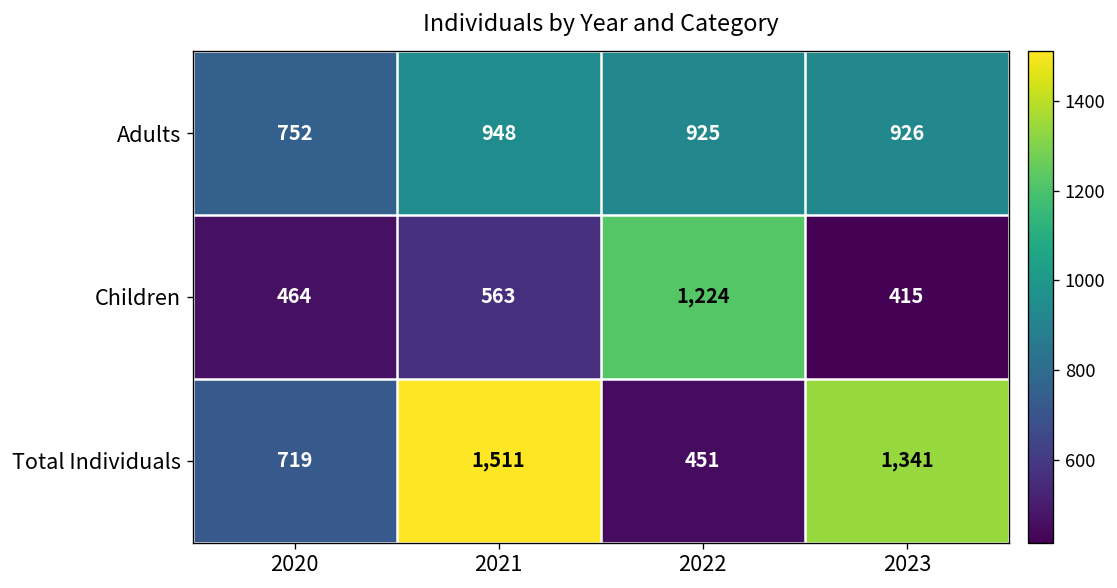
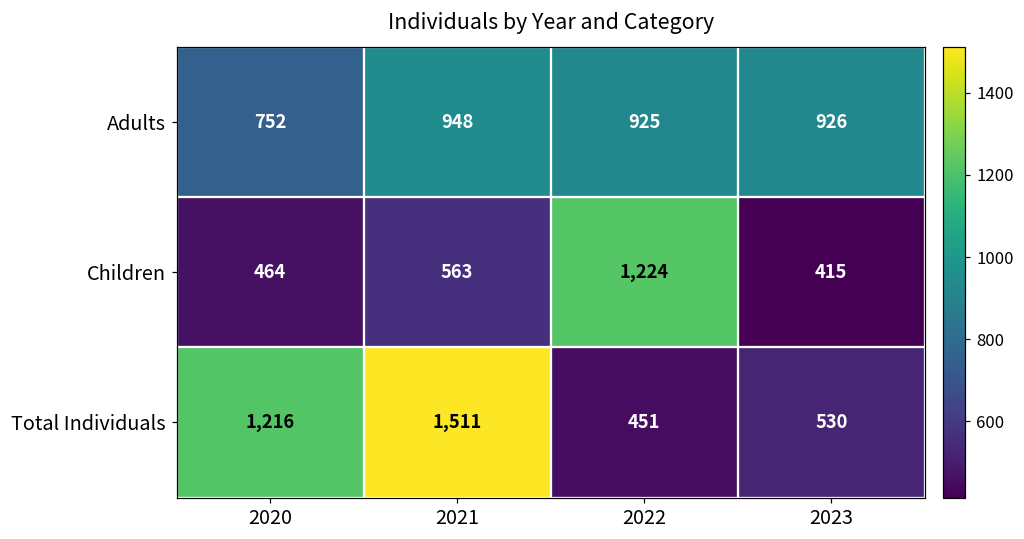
  {
    "Adults": {
      "2020": "752",
      "2021": "948",
      "2022": "925",
      "2023": "926"
    },
    "Children": {
      "2020": "464",
      "2021": "563",
      "2022": "1,224",
      "2023": "415"
    },
    "Total Individuals": {
-     "2020": "719",
+     "2020": "1,216",
      "2021": "1,511",
      "2022": "451",
-     "2023": "1,341"
+     "2023": "530"
    }
  }
